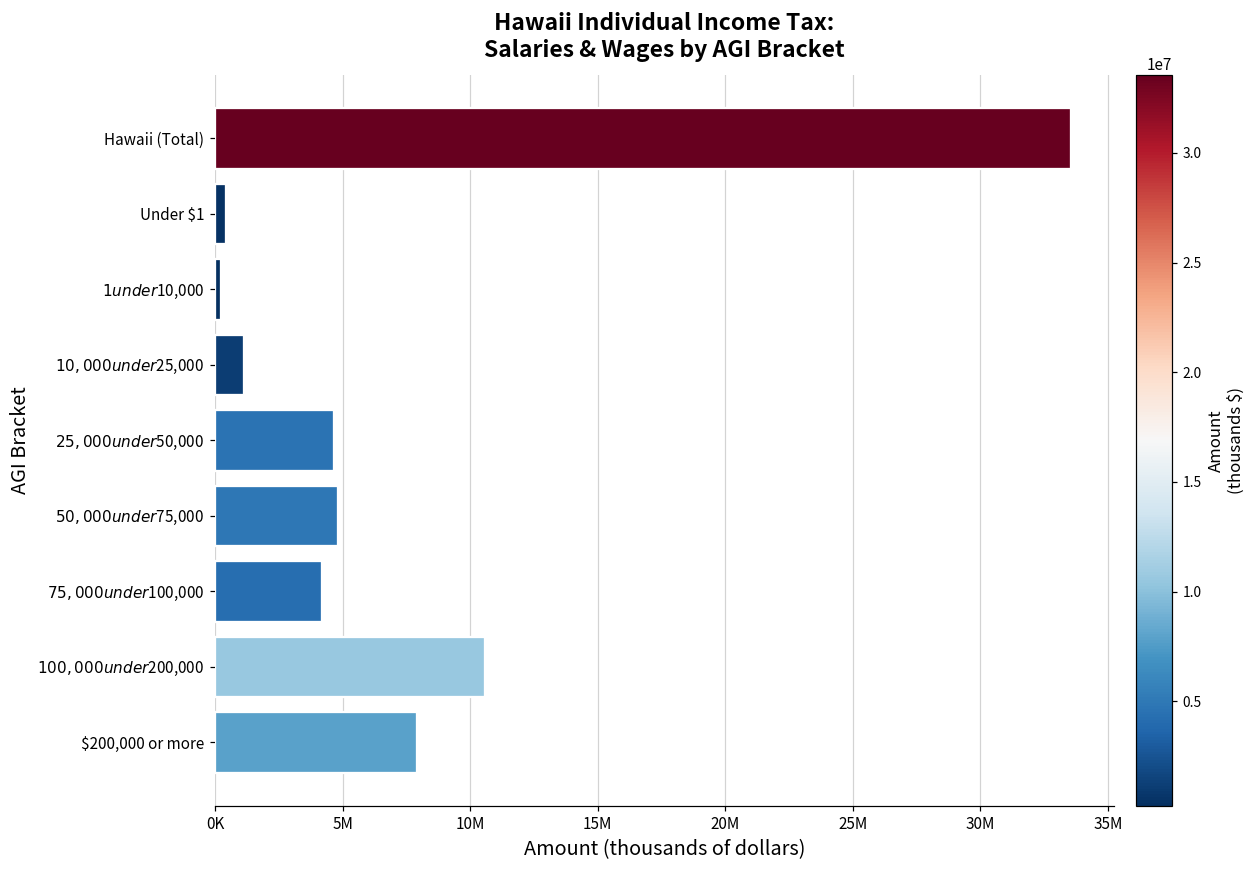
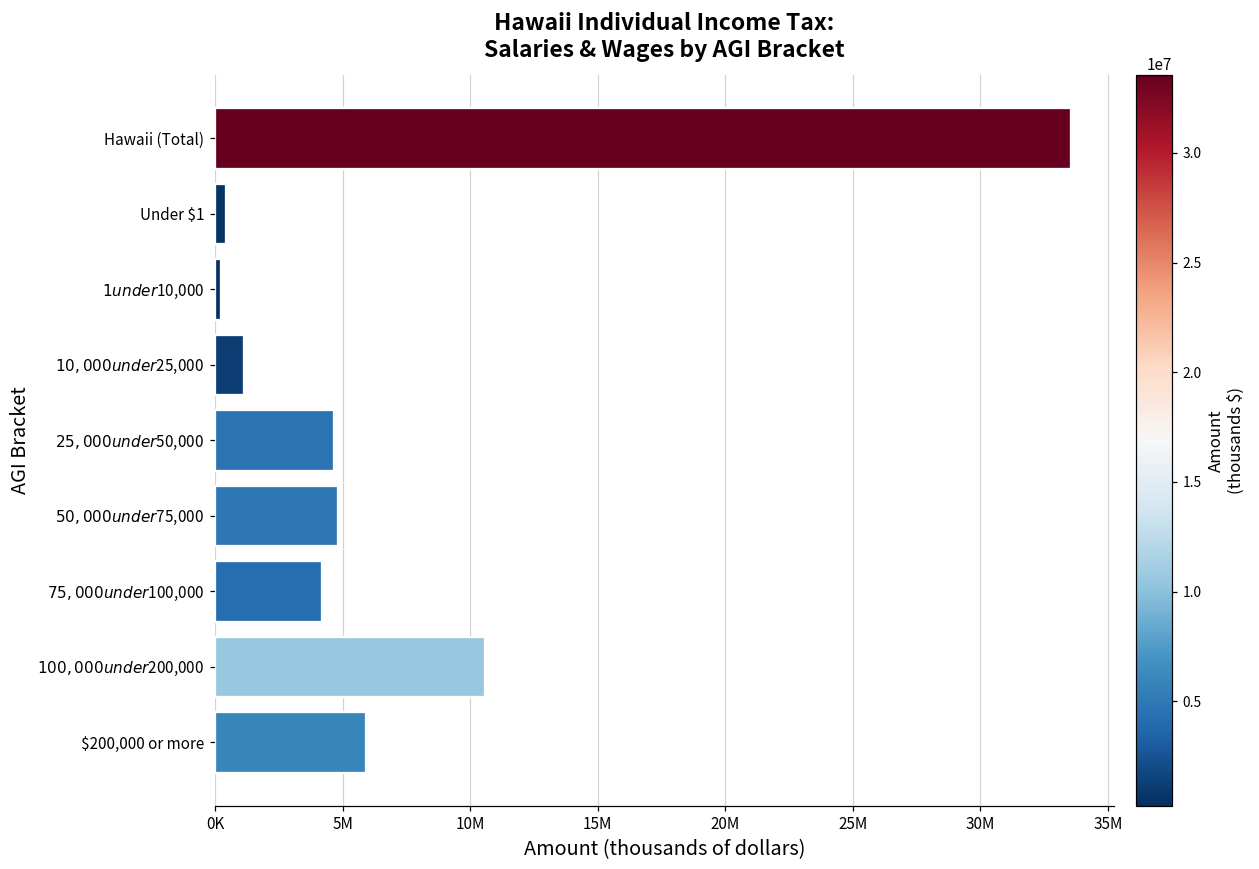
  {
    "Hawaii (Total)": 33600000,
    "Under $1": 400000,
-   "$200,000 or more": 7900000
+   "$200,000 or more": 5900000
  }
